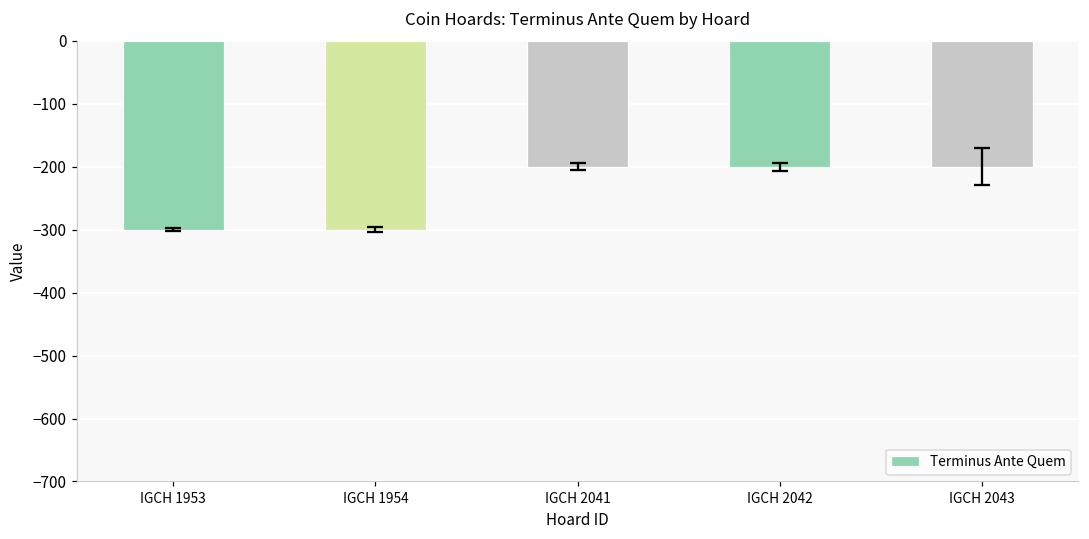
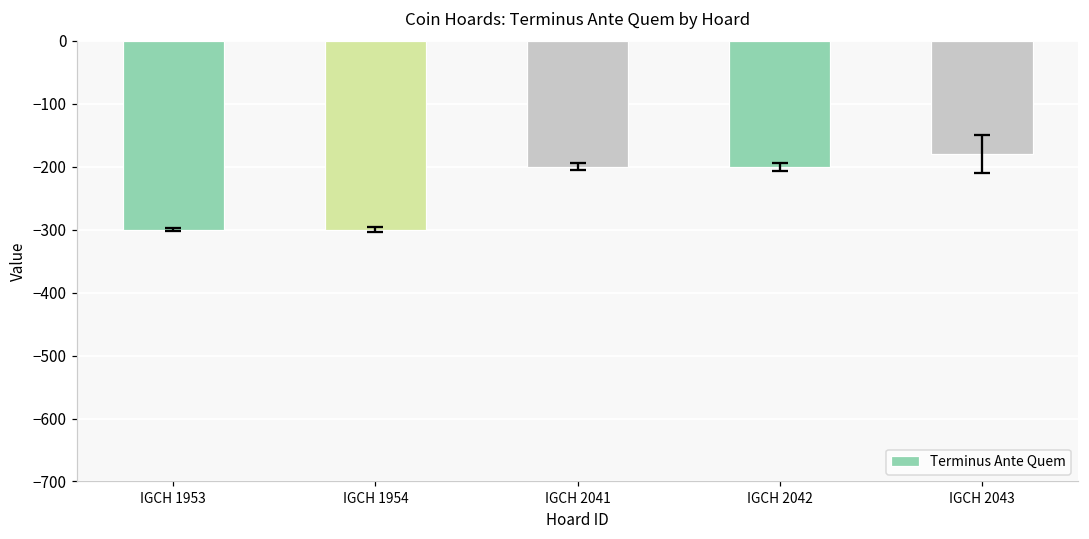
  {
    "Terminus Ante Quem": {
      "IGCH 1953": -300,
      "IGCH 1954": -300,
      "IGCH 2041": -200,
      "IGCH 2042": -200,
-     "IGCH 2043": -200
+     "IGCH 2043": -180
    }
  }
